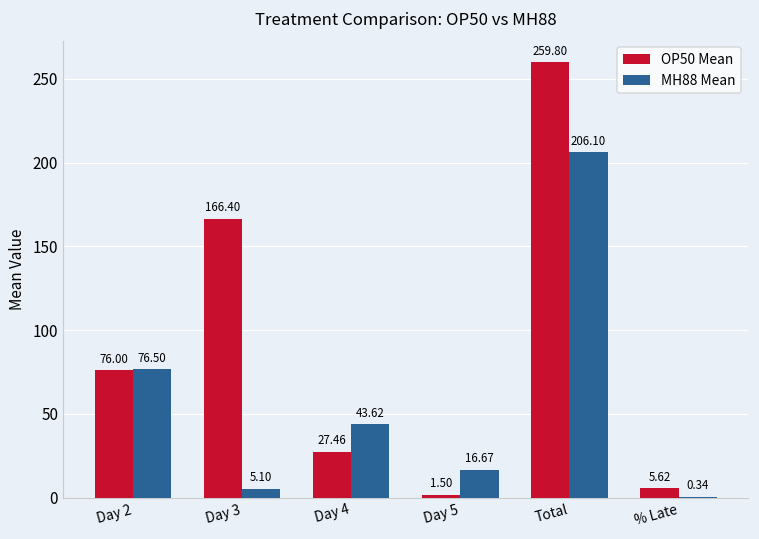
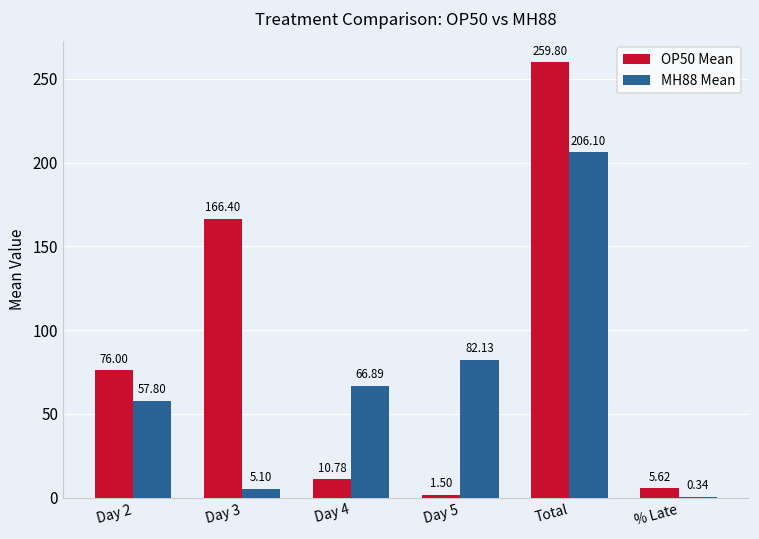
  {
    "OP50 Mean": {
      "Day 2": 76.00,
      "Day 3": 166.40,
-     "Day 4": 27.46,
+     "Day 4": 10.78,
      "Day 5": 1.50,
      "Total": 259.80,
      "% Late": 5.62
    },
    "MH88 Mean": {
-     "Day 2": 76.50,
+     "Day 2": 57.80,
      "Day 3": 5.10,
-     "Day 4": 43.62,
-     "Day 5": 16.67,
+     "Day 4": 66.89,
+     "Day 5": 82.13,
      "Total": 206.10,
      "% Late": 0.34
    }
  }
